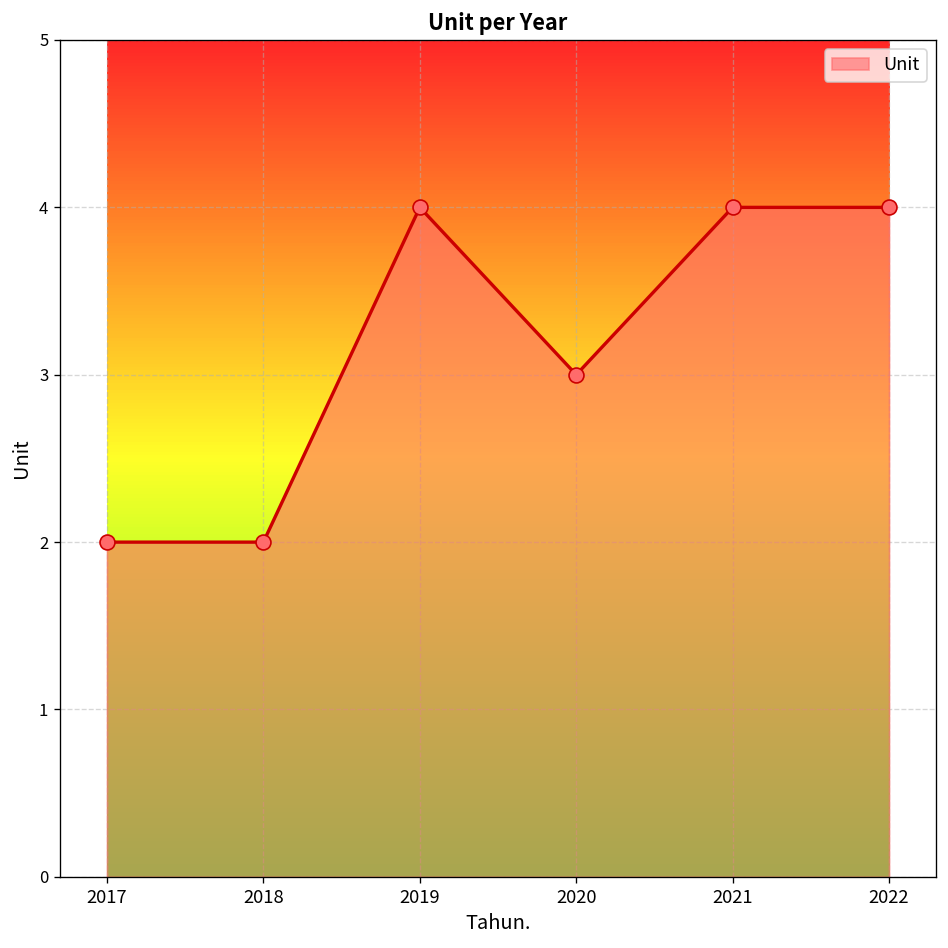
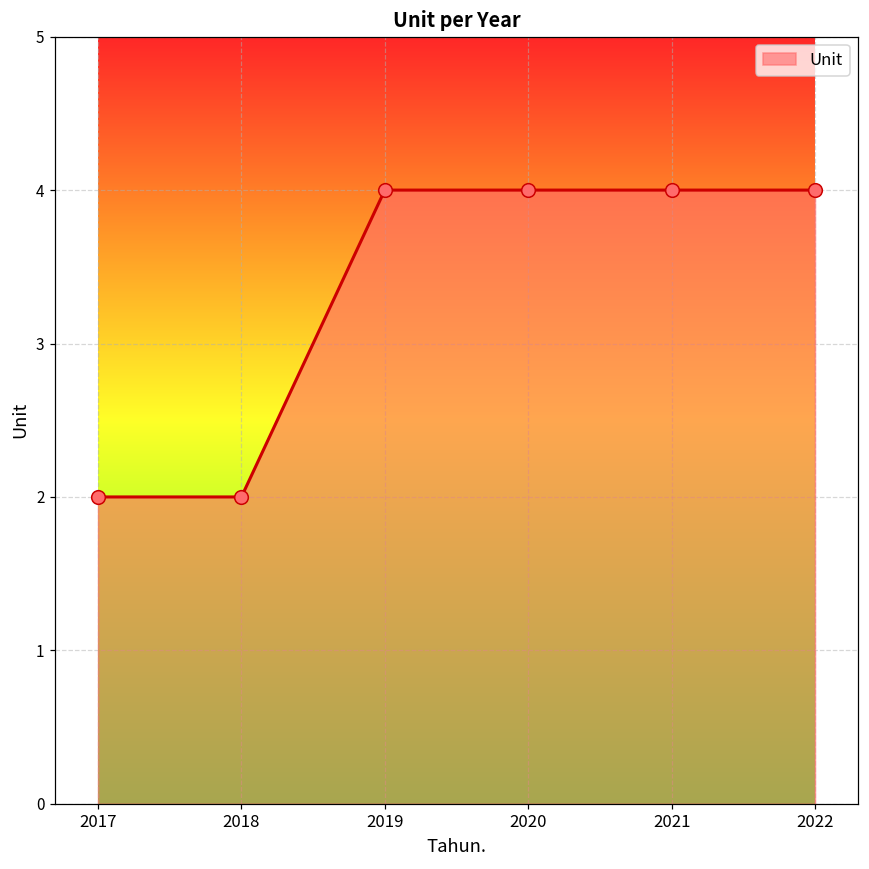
  {
    "2017": 2,
    "2018": 2,
    "2019": 4,
-   "2020": 3,
+   "2020": 4,
    "2021": 4,
    "2022": 4
  }
